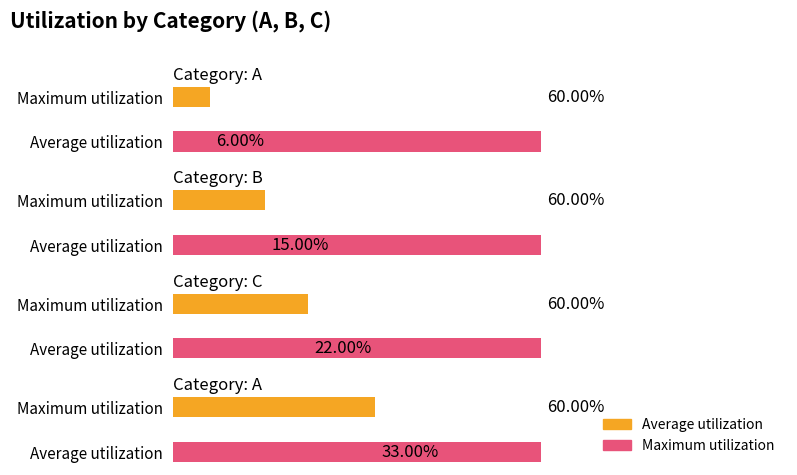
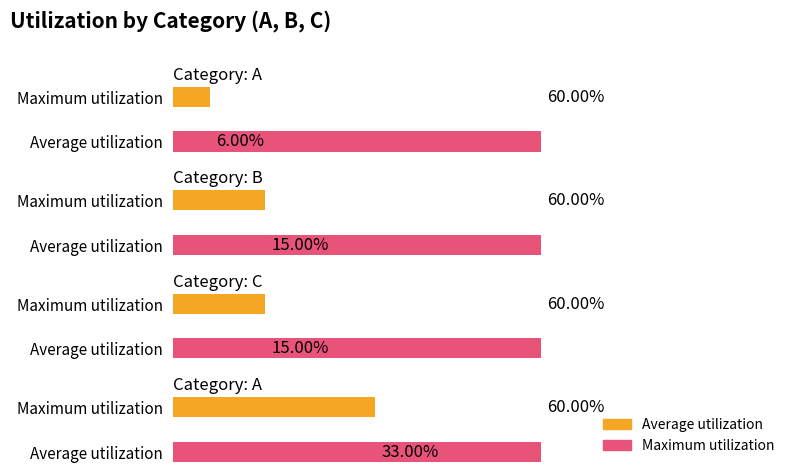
  {
    "Category: C": {
-     "Maximum utilization": "22.00%"
+     "Maximum utilization": "15.00%"
    }
  }
